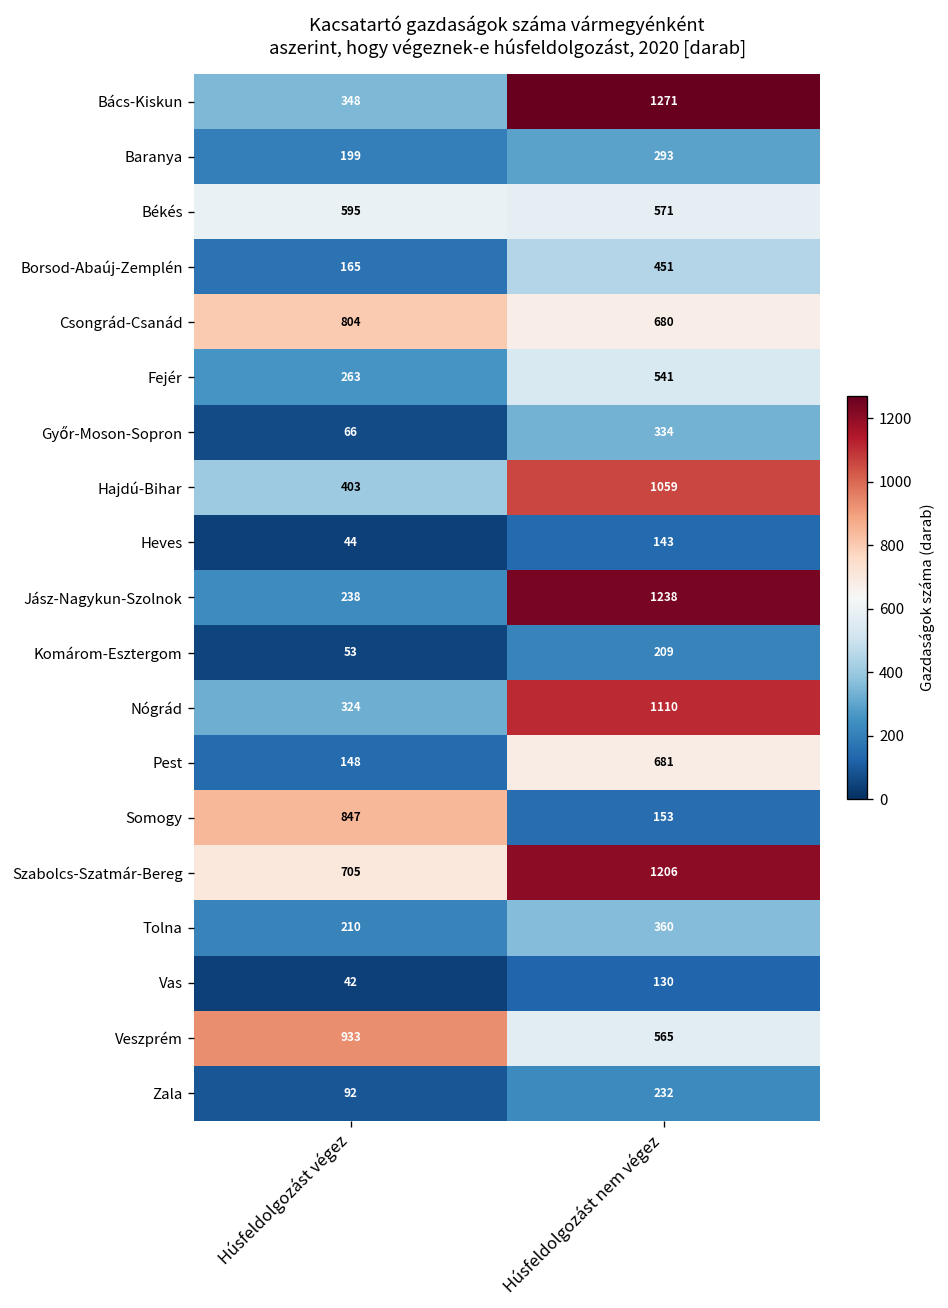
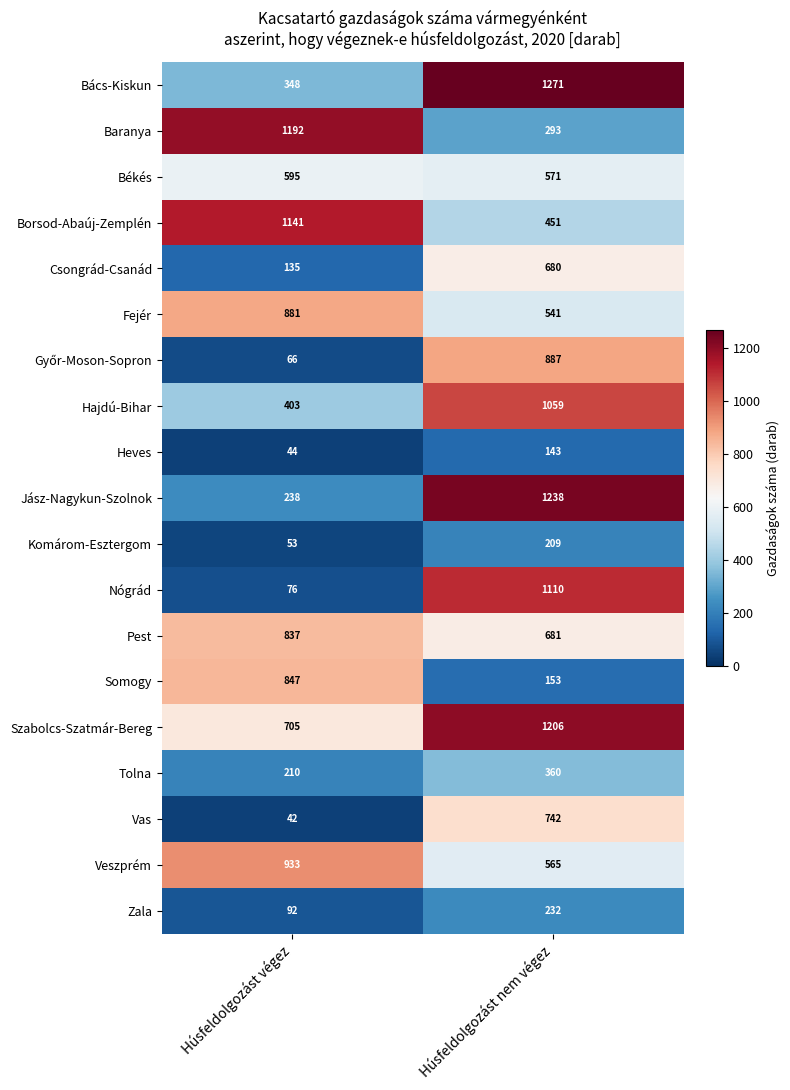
  {
    "Bács-Kiskun": {
      "Húsfeldolgozást végez": 348,
      "Húsfeldolgozást nem végez": 1271
    },
    "Baranya": {
-     "Húsfeldolgozást végez": 199,
+     "Húsfeldolgozást végez": 1192,
      "Húsfeldolgozást nem végez": 293
    },
    "Békés": {
      "Húsfeldolgozást végez": 595,
      "Húsfeldolgozást nem végez": 571
    },
    "Borsod-Abaúj-Zemplén": {
-     "Húsfeldolgozást végez": 165,
+     "Húsfeldolgozást végez": 1141,
      "Húsfeldolgozást nem végez": 451
    },
    "Csongrád-Csanád": {
-     "Húsfeldolgozást végez": 804,
+     "Húsfeldolgozást végez": 135,
      "Húsfeldolgozást nem végez": 680
    },
    "Fejér": {
-     "Húsfeldolgozást végez": 263,
+     "Húsfeldolgozást végez": 881,
      "Húsfeldolgozást nem végez": 541
    },
    "Győr-Moson-Sopron": {
      "Húsfeldolgozást végez": 66,
-     "Húsfeldolgozást nem végez": 334
+     "Húsfeldolgozást nem végez": 887
    },
    "Hajdú-Bihar": {
      "Húsfeldolgozást végez": 403,
      "Húsfeldolgozást nem végez": 1059
    },
    "Heves": {
      "Húsfeldolgozást végez": 44,
      "Húsfeldolgozást nem végez": 143
    },
    "Jász-Nagykun-Szolnok": {
      "Húsfeldolgozást végez": 238,
      "Húsfeldolgozást nem végez": 1238
    },
    "Komárom-Esztergom": {
      "Húsfeldolgozást végez": 53,
      "Húsfeldolgozást nem végez": 209
    },
    "Nógrád": {
-     "Húsfeldolgozást végez": 324,
+     "Húsfeldolgozást végez": 76,
      "Húsfeldolgozást nem végez": 1110
    },
    "Pest": {
-     "Húsfeldolgozást végez": 148,
+     "Húsfeldolgozást végez": 837,
      "Húsfeldolgozást nem végez": 681
    },
    "Somogy": {
      "Húsfeldolgozást végez": 847,
      "Húsfeldolgozást nem végez": 153
    },
    "Szabolcs-Szatmár-Bereg": {
      "Húsfeldolgozást végez": 705,
      "Húsfeldolgozást nem végez": 1206
    },
    "Tolna": {
      "Húsfeldolgozást végez": 210,
      "Húsfeldolgozást nem végez": 360
    },
    "Vas": {
      "Húsfeldolgozást végez": 42,
-     "Húsfeldolgozást nem végez": 130
+     "Húsfeldolgozást nem végez": 742
    },
    "Veszprém": {
      "Húsfeldolgozást végez": 933,
      "Húsfeldolgozást nem végez": 565
    },
    "Zala": {
      "Húsfeldolgozást végez": 92,
      "Húsfeldolgozást nem végez": 232
    }
  }
